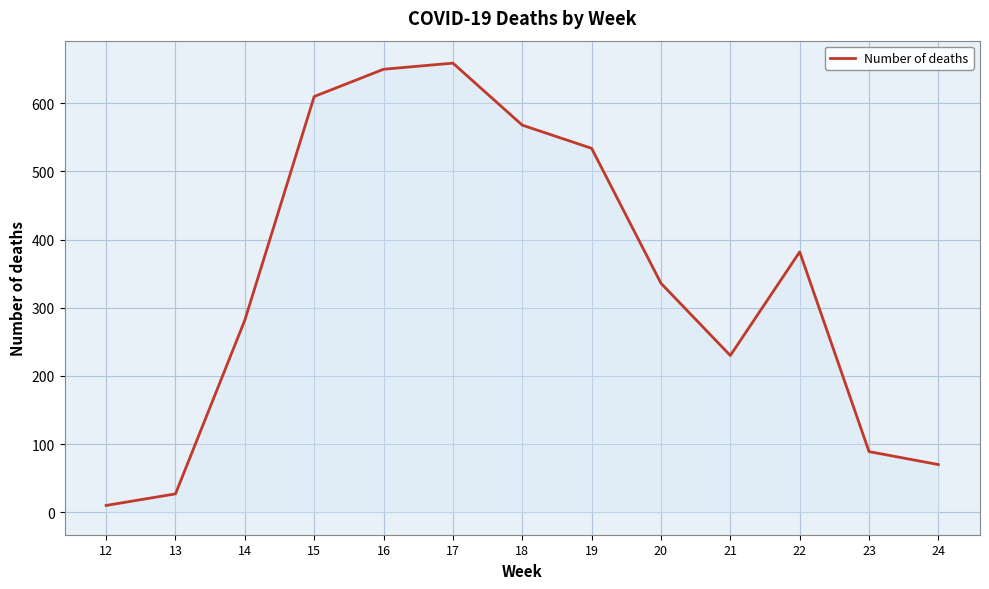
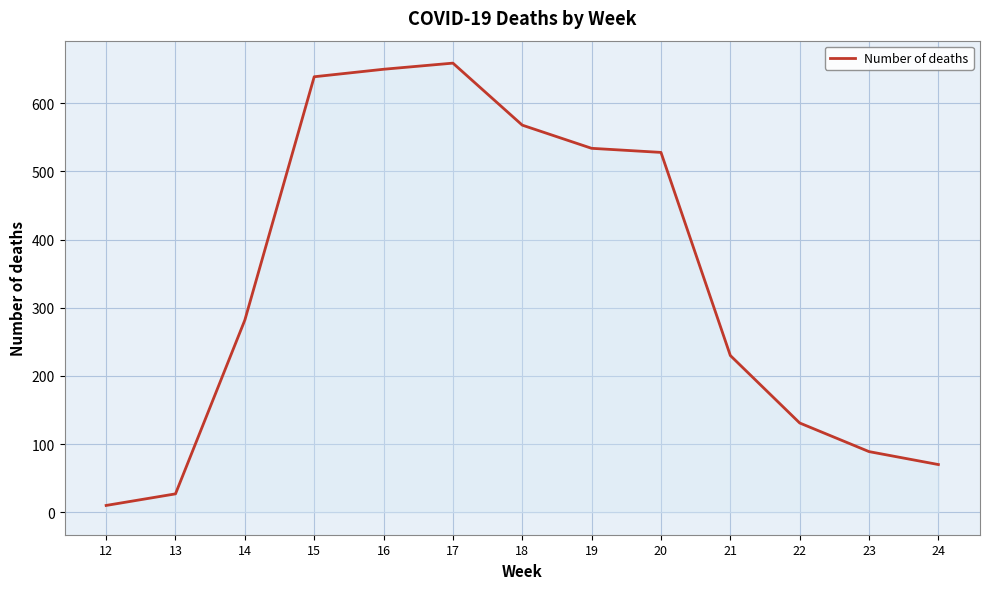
  {
    "12": 10,
    "13": 30,
    "14": 280,
-   "15": 610,
+   "15": 640,
    "16": 650,
    "17": 660,
    "18": 570,
    "19": 530,
-   "20": 340,
+   "20": 530,
    "21": 230,
-   "22": 380,
+   "22": 130,
    "23": 90,
    "24": 70
  }
